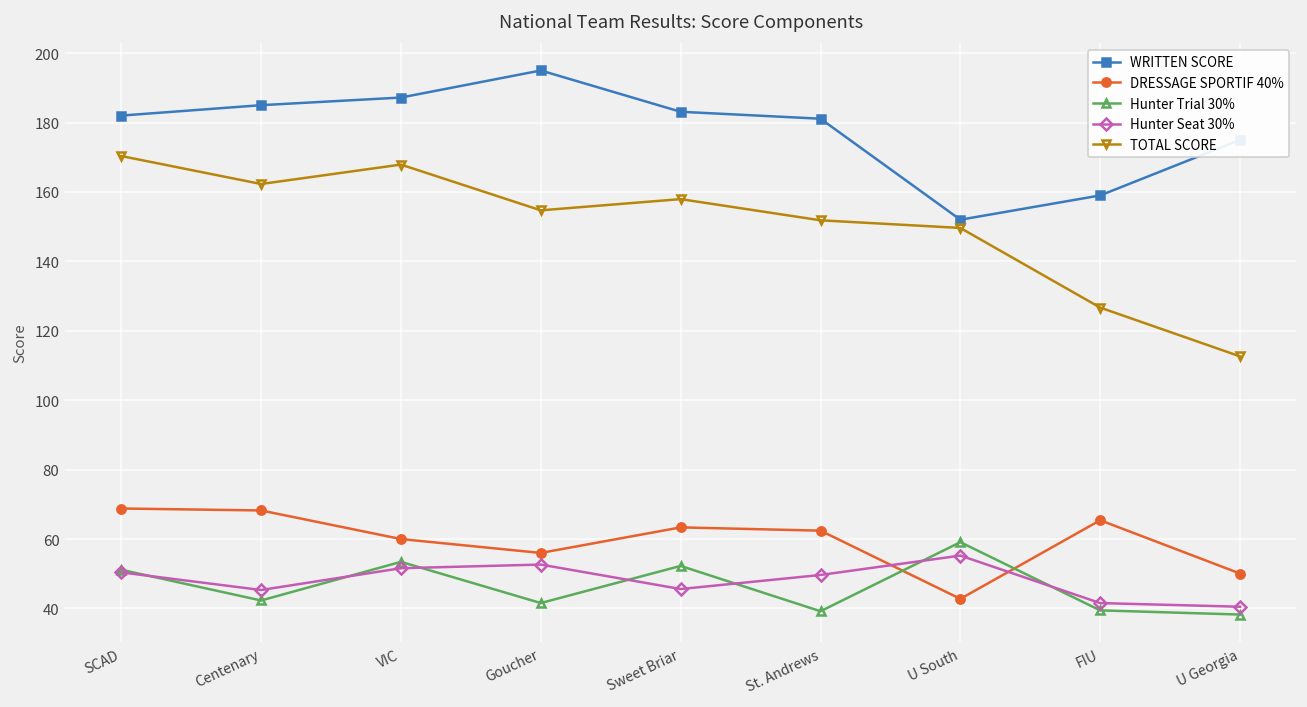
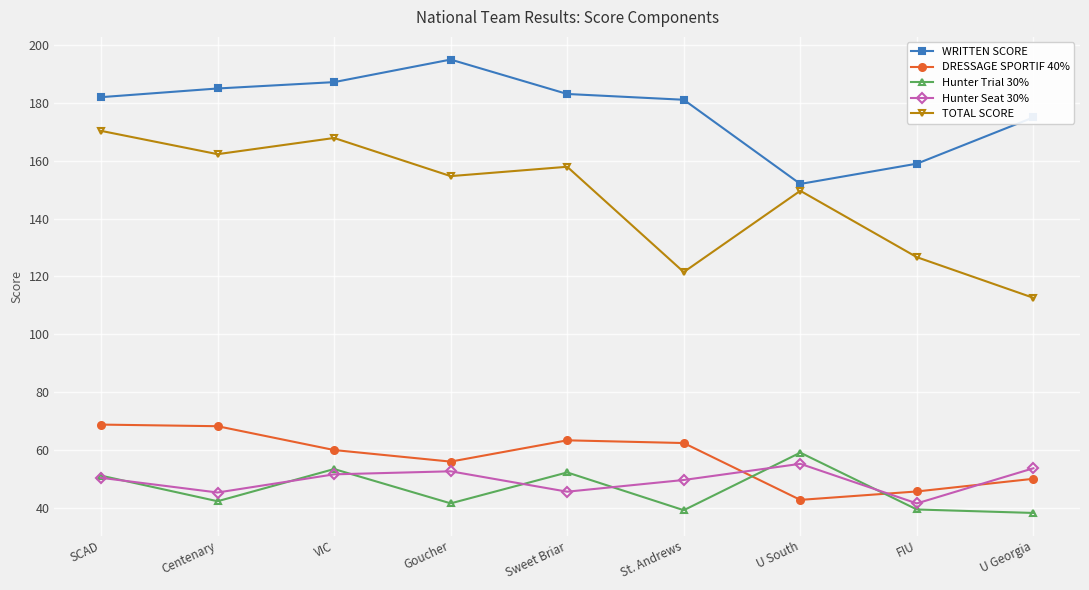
  {
    "WRITTEN SCORE": {
      "SCAD": 182,
      "Centenary": 185,
      "VIC": 187,
      "Goucher": 195,
      "Sweet Briar": 183,
      "St. Andrews": 181,
      "U South": 152,
      "FIU": 159
    },
    "DRESSAGE SPORTIF 40%": {
      "SCAD": 69,
      "Centenary": 68,
      "VIC": 60,
      "Goucher": 56,
      "Sweet Briar": 63,
      "St. Andrews": 62,
      "U South": 43,
-     "FIU": 65,
+     "FIU": 46,
      "U Georgia": 50
    },
    "Hunter Trial 30%": {
      "Centenary": 42,
      "VIC": 53,
      "Goucher": 42,
      "Sweet Briar": 52,
      "St. Andrews": 39,
      "U South": 59,
      "FIU": 39,
      "U Georgia": 38
    },
    "Hunter Seat 30%": {
      "Centenary": 45,
      "VIC": 52,
      "Goucher": 53,
      "Sweet Briar": 46,
      "St. Andrews": 50,
      "U South": 55,
      "FIU": 42,
-     "U Georgia": 41
+     "U Georgia": 54
    },
    "TOTAL SCORE": {
      "SCAD": 170,
      "Centenary": 162,
      "VIC": 168,
      "Goucher": 155,
      "Sweet Briar": 158,
-     "St. Andrews": 152,
+     "St. Andrews": 122,
      "U South": 150,
      "FIU": 127,
      "U Georgia": 113
    }
  }
